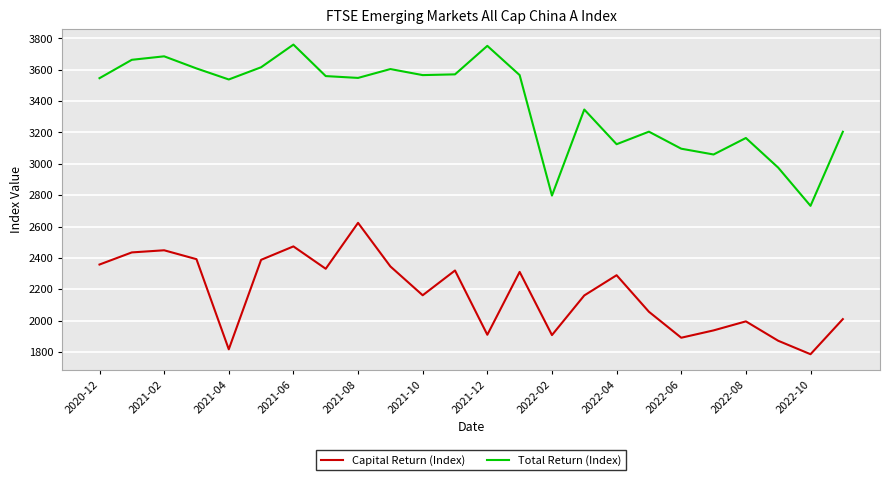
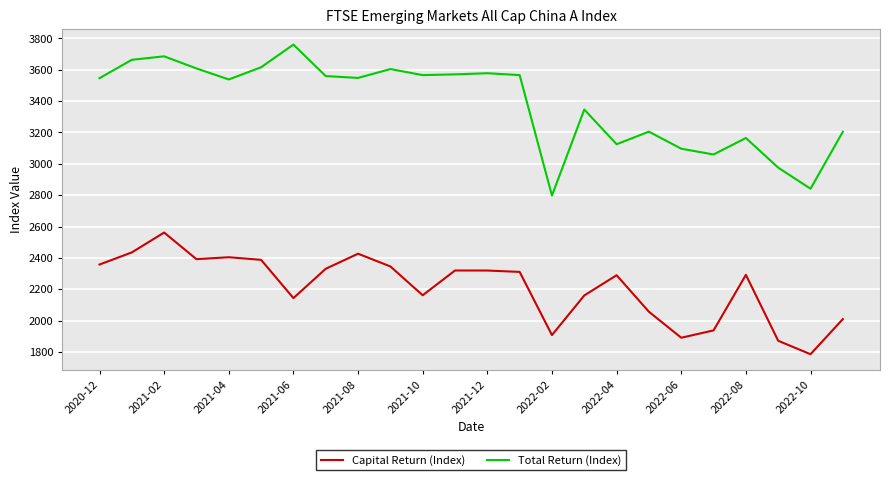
  {
    "Capital Return (Index)": {
      "2020-12": 2360,
-     "2021-02": 2450,
-     "2021-04": 1820,
-     "2021-06": 2470,
-     "2021-08": 2620,
+     "2021-02": 2560,
+     "2021-04": 2400,
+     "2021-06": 2140,
+     "2021-08": 2430,
      "2021-10": 2160,
-     "2021-12": 1910,
+     "2021-12": 2320,
      "2022-02": 1910,
      "2022-04": 2290,
      "2022-06": 1890,
-     "2022-08": 1990,
+     "2022-08": 2290,
      "2022-10": 1790
    },
    "Total Return (Index)": {
      "2020-12": 3550,
      "2021-02": 3690,
      "2021-04": 3540,
      "2021-06": 3760,
      "2021-08": 3550,
      "2021-10": 3570,
-     "2021-12": 3750,
+     "2021-12": 3580,
      "2022-02": 2800,
      "2022-04": 3120,
      "2022-06": 3100,
      "2022-08": 3160,
-     "2022-10": 2730
+     "2022-10": 2840
    }
  }
